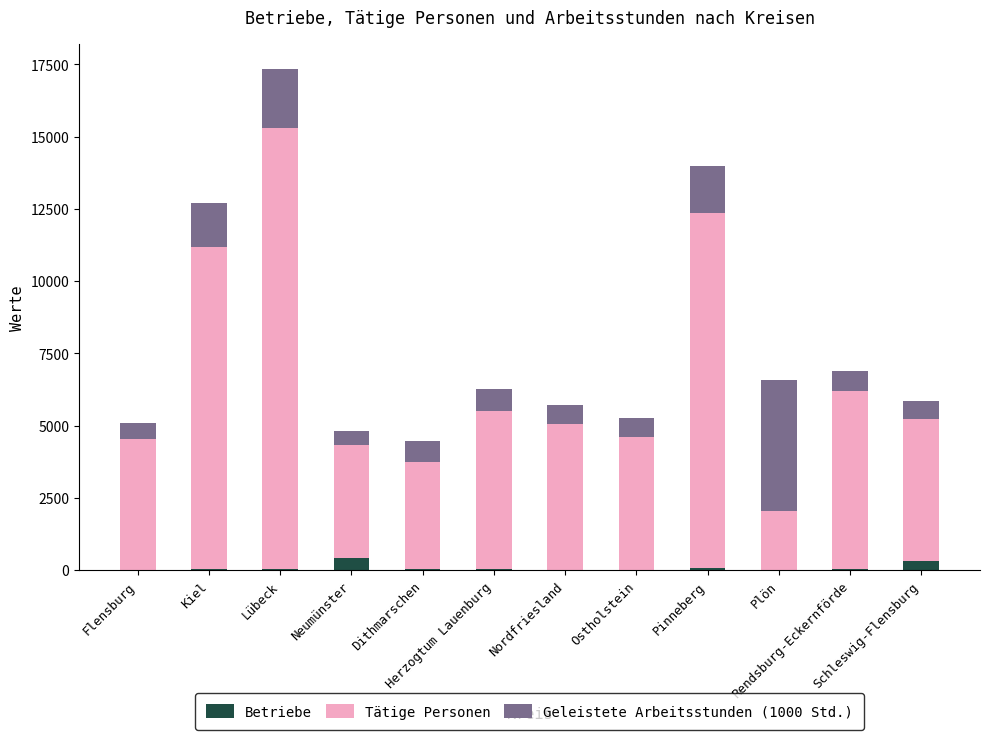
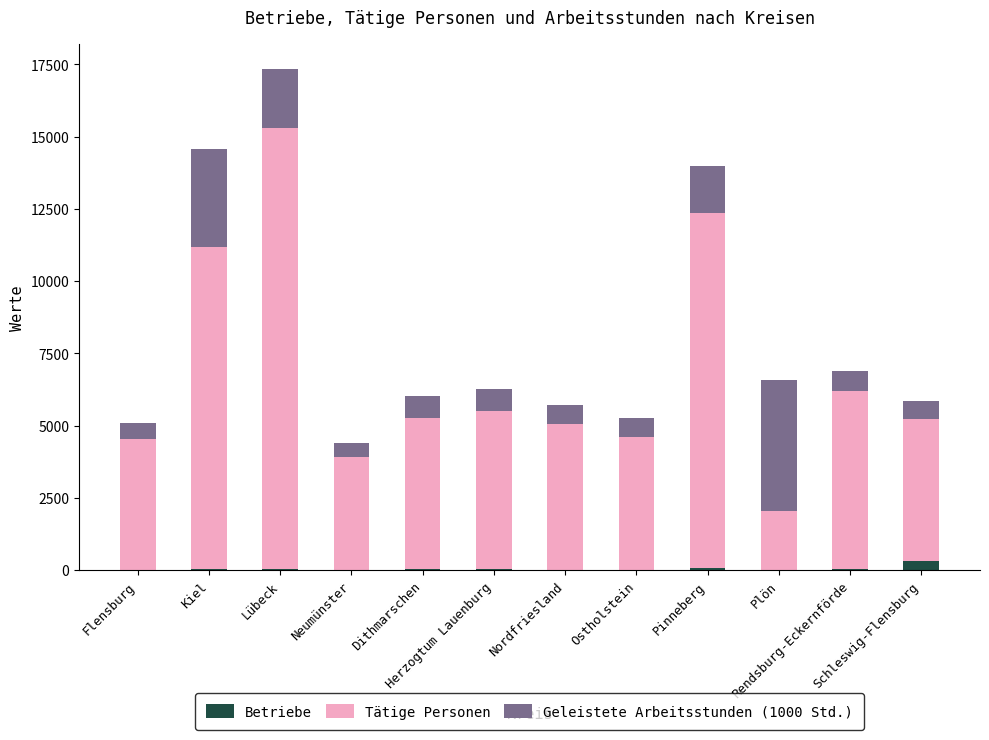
  {
    "Betriebe": {
-     "Neumünster": 400,
+     "Neumünster": 0,
      "Schleswig-Flensburg": 300
    },
    "Tätige Personen": {
      "Flensburg": 4500,
      "Kiel": 11100,
      "Lübeck": 15200,
      "Neumünster": 3900,
-     "Dithmarschen": 3700,
+     "Dithmarschen": 5300,
      "Herzogtum Lauenburg": 5500,
      "Nordfriesland": 5000,
      "Ostholstein": 4600,
      "Pinneberg": 12300,
      "Plön": 2000,
      "Rendsburg-Eckernförde": 6200,
      "Schleswig-Flensburg": 4900
    },
    "Geleistete Arbeitsstunden (1000 Std.)": {
      "Flensburg": 600,
-     "Kiel": 1500,
+     "Kiel": 3400,
      "Lübeck": 2100,
      "Neumünster": 500,
      "Dithmarschen": 700,
      "Herzogtum Lauenburg": 800,
      "Nordfriesland": 700,
      "Ostholstein": 600,
      "Pinneberg": 1600,
      "Plön": 4600,
      "Rendsburg-Eckernförde": 700,
      "Schleswig-Flensburg": 600
    }
  }
